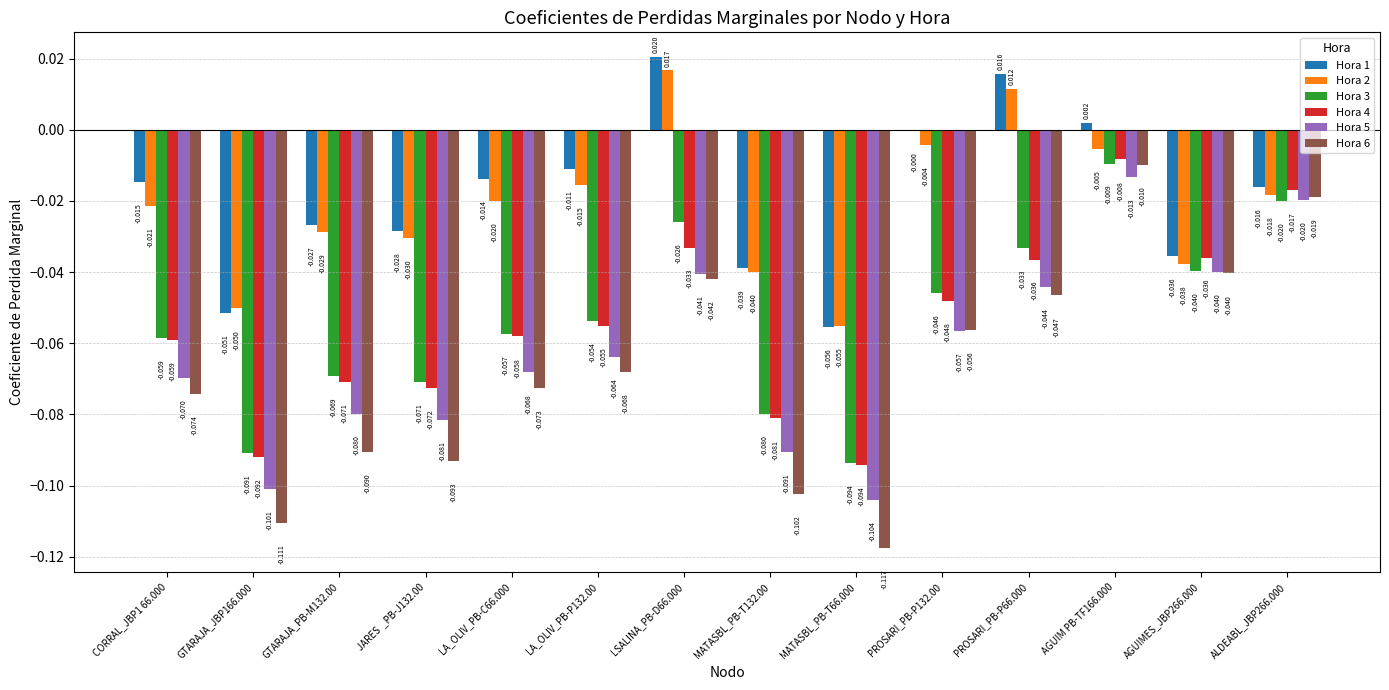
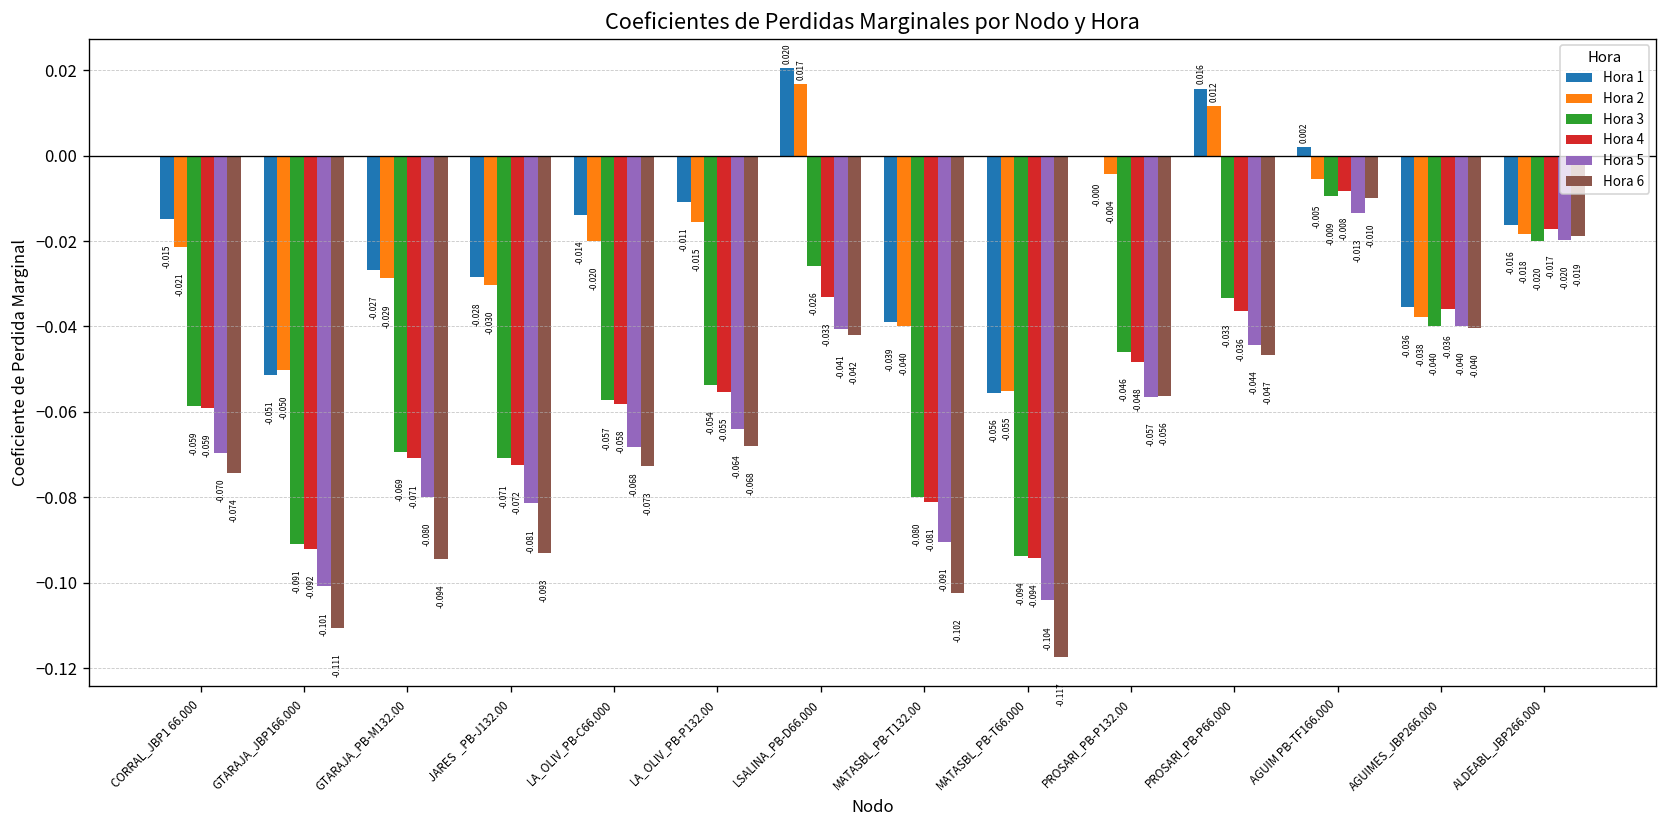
  {
    "Hora 1": {
      "CORRAL_JBP1 66.000": -0.015,
      "GTARAJA_JBP166.000": -0.051,
      "GTARAJA_PB-M132.00": -0.027,
      "JARES _PB-J132.00": -0.028,
      "LA_OLIV_PB-C66.000": -0.014,
      "LA_OLIV_PB-P132.00": -0.011,
      "LSALINA_PB-D66.000": 0.020,
      "MATASBL_PB-T132.00": -0.039,
      "MATASBL_PB-T66.000": -0.056,
      "PROSARI_PB-P132.00": -0.000,
      "PROSARI_PB-P66.000": 0.016,
      "AGUIM PB-TF166.000": 0.002,
      "AGUIMES_JBP266.000": -0.036,
      "ALDEABL_JBP266.000": -0.016
    },
    "Hora 2": {
      "CORRAL_JBP1 66.000": -0.021,
      "GTARAJA_JBP166.000": -0.050,
      "GTARAJA_PB-M132.00": -0.029,
      "JARES _PB-J132.00": -0.030,
      "LA_OLIV_PB-C66.000": -0.020,
      "LA_OLIV_PB-P132.00": -0.015,
      "LSALINA_PB-D66.000": 0.017,
      "MATASBL_PB-T132.00": -0.040,
      "MATASBL_PB-T66.000": -0.055,
      "PROSARI_PB-P132.00": -0.004,
      "PROSARI_PB-P66.000": 0.012,
      "AGUIM PB-TF166.000": -0.005,
      "AGUIMES_JBP266.000": -0.038,
      "ALDEABL_JBP266.000": -0.018
    },
    "Hora 3": {
      "CORRAL_JBP1 66.000": -0.059,
      "GTARAJA_JBP166.000": -0.091,
      "GTARAJA_PB-M132.00": -0.069,
      "JARES _PB-J132.00": -0.071,
      "LA_OLIV_PB-C66.000": -0.057,
      "LA_OLIV_PB-P132.00": -0.054,
      "LSALINA_PB-D66.000": -0.026,
      "MATASBL_PB-T132.00": -0.080,
      "MATASBL_PB-T66.000": -0.094,
      "PROSARI_PB-P132.00": -0.046,
      "PROSARI_PB-P66.000": -0.033,
      "AGUIM PB-TF166.000": -0.009,
      "AGUIMES_JBP266.000": -0.040,
      "ALDEABL_JBP266.000": -0.020
    },
    "Hora 4": {
      "CORRAL_JBP1 66.000": -0.059,
      "GTARAJA_JBP166.000": -0.092,
      "GTARAJA_PB-M132.00": -0.071,
      "JARES _PB-J132.00": -0.072,
      "LA_OLIV_PB-C66.000": -0.058,
      "LA_OLIV_PB-P132.00": -0.055,
      "LSALINA_PB-D66.000": -0.033,
      "MATASBL_PB-T132.00": -0.081,
      "MATASBL_PB-T66.000": -0.094,
      "PROSARI_PB-P132.00": -0.048,
      "PROSARI_PB-P66.000": -0.036,
      "AGUIM PB-TF166.000": -0.008,
      "AGUIMES_JBP266.000": -0.036,
      "ALDEABL_JBP266.000": -0.017
    },
    "Hora 5": {
      "CORRAL_JBP1 66.000": -0.070,
      "GTARAJA_JBP166.000": -0.101,
      "GTARAJA_PB-M132.00": -0.080,
      "JARES _PB-J132.00": -0.081,
      "LA_OLIV_PB-C66.000": -0.068,
      "LA_OLIV_PB-P132.00": -0.064,
      "LSALINA_PB-D66.000": -0.041,
      "MATASBL_PB-T132.00": -0.091,
      "MATASBL_PB-T66.000": -0.104,
      "PROSARI_PB-P132.00": -0.057,
      "PROSARI_PB-P66.000": -0.044,
      "AGUIM PB-TF166.000": -0.013,
      "AGUIMES_JBP266.000": -0.040,
      "ALDEABL_JBP266.000": -0.020
    },
    "Hora 6": {
      "CORRAL_JBP1 66.000": -0.074,
      "GTARAJA_JBP166.000": -0.111,
-     "GTARAJA_PB-M132.00": -0.090,
+     "GTARAJA_PB-M132.00": -0.094,
      "JARES _PB-J132.00": -0.093,
      "LA_OLIV_PB-C66.000": -0.073,
      "LA_OLIV_PB-P132.00": -0.068,
      "LSALINA_PB-D66.000": -0.042,
      "MATASBL_PB-T132.00": -0.102,
      "MATASBL_PB-T66.000": -0.117,
      "PROSARI_PB-P132.00": -0.056,
      "PROSARI_PB-P66.000": -0.047,
      "AGUIM PB-TF166.000": -0.010,
      "AGUIMES_JBP266.000": -0.040,
      "ALDEABL_JBP266.000": -0.019
    }
  }
